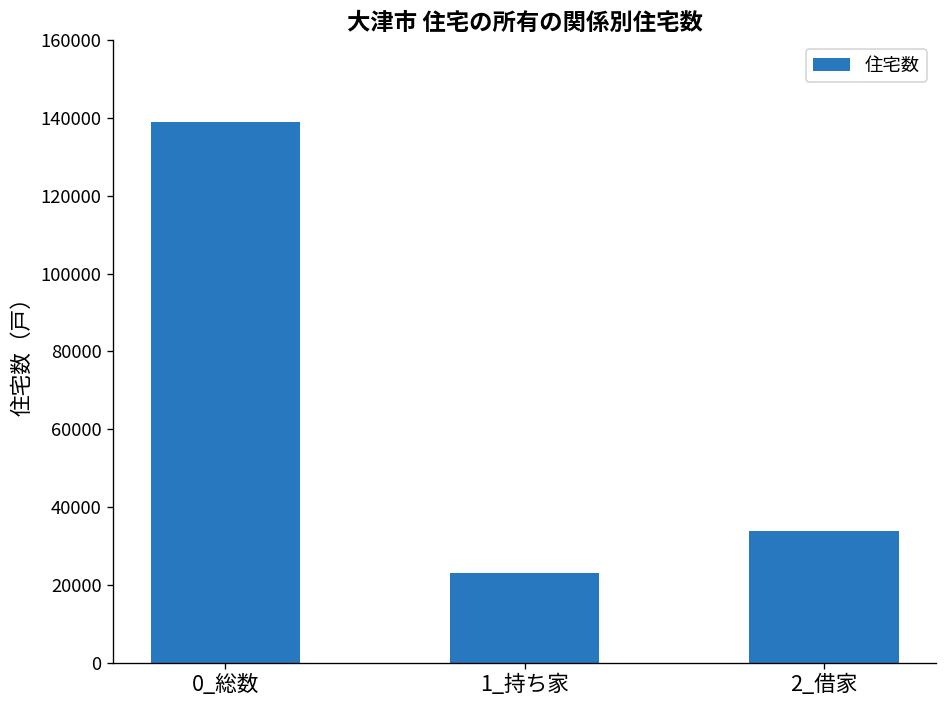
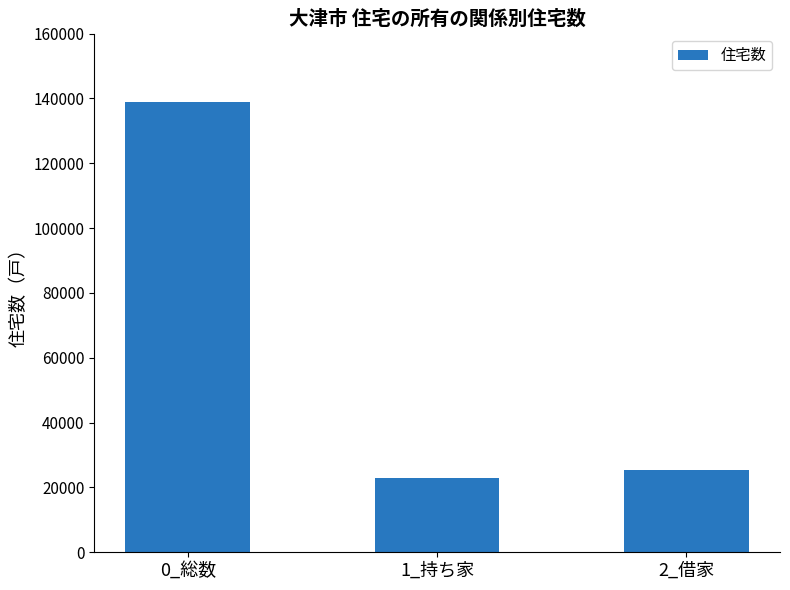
  {
    "0_総数": 139000,
    "1_持ち家": 23000,
-   "2_借家": 34000
+   "2_借家": 25000
  }
